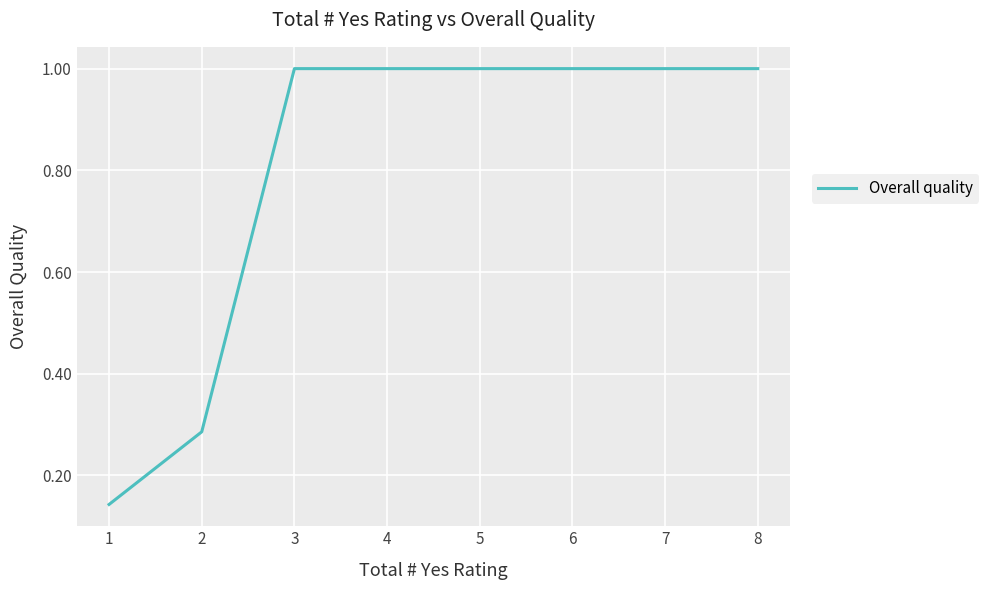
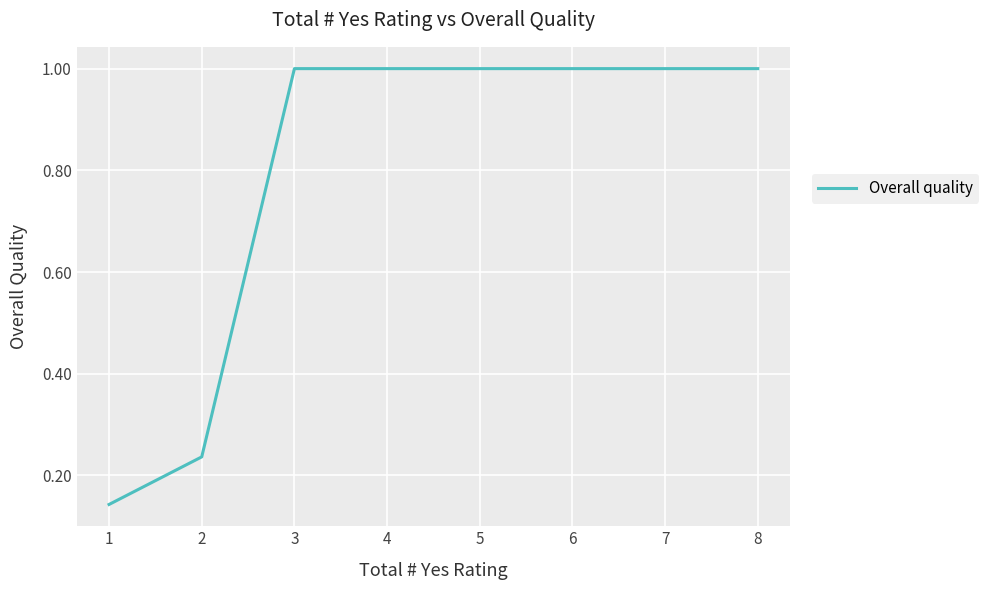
  {
    "1": 0.14,
-   "2": 0.29,
+   "2": 0.24,
    "3": 1.00,
    "7": 1.00,
    "8": 1.00
  }
